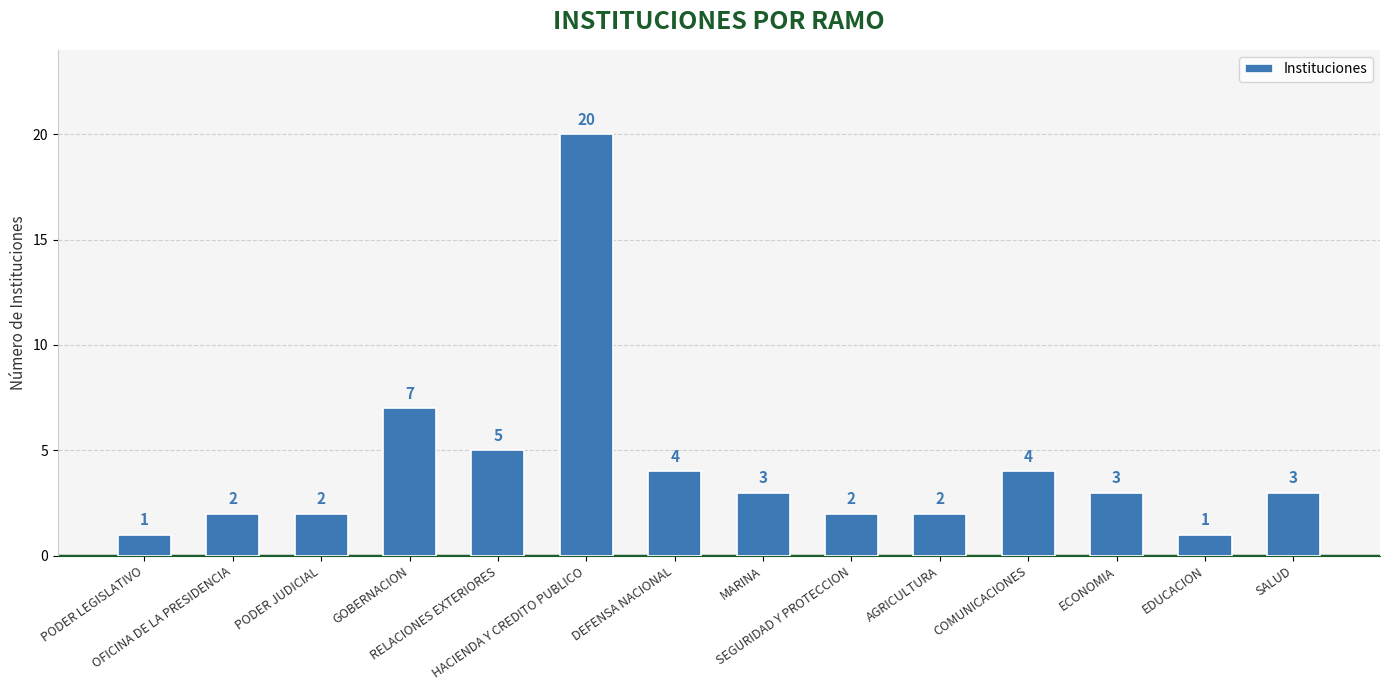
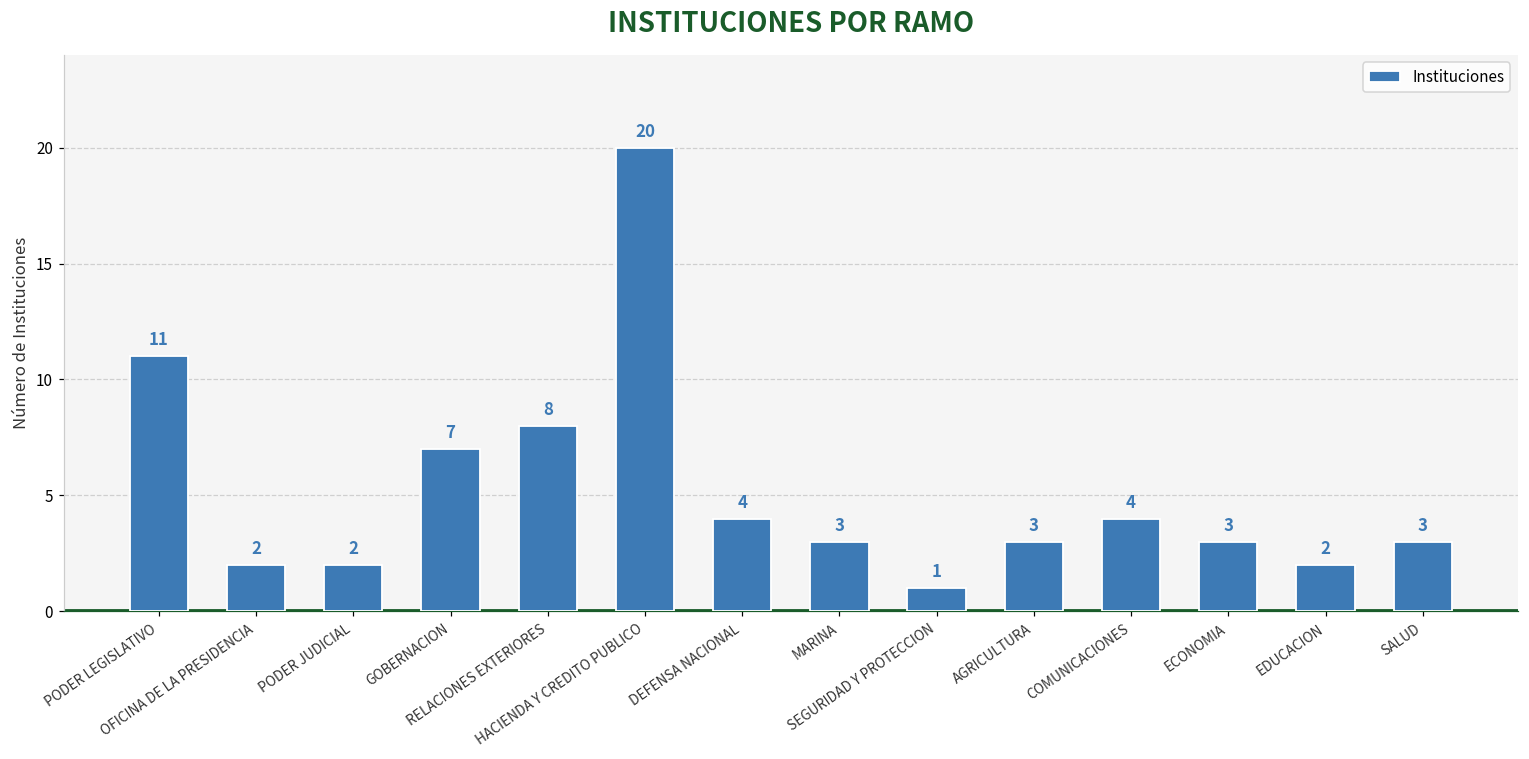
  {
-   "PODER LEGISLATIVO": 1,
+   "PODER LEGISLATIVO": 11,
    "OFICINA DE LA PRESIDENCIA": 2,
    "PODER JUDICIAL": 2,
    "GOBERNACION": 7,
-   "RELACIONES EXTERIORES": 5,
+   "RELACIONES EXTERIORES": 8,
    "HACIENDA Y CREDITO PUBLICO": 20,
    "DEFENSA NACIONAL": 4,
    "MARINA": 3,
-   "SEGURIDAD Y PROTECCION": 2,
-   "AGRICULTURA": 2,
+   "SEGURIDAD Y PROTECCION": 1,
+   "AGRICULTURA": 3,
    "COMUNICACIONES": 4,
    "ECONOMIA": 3,
-   "EDUCACION": 1,
+   "EDUCACION": 2,
    "SALUD": 3
  }
